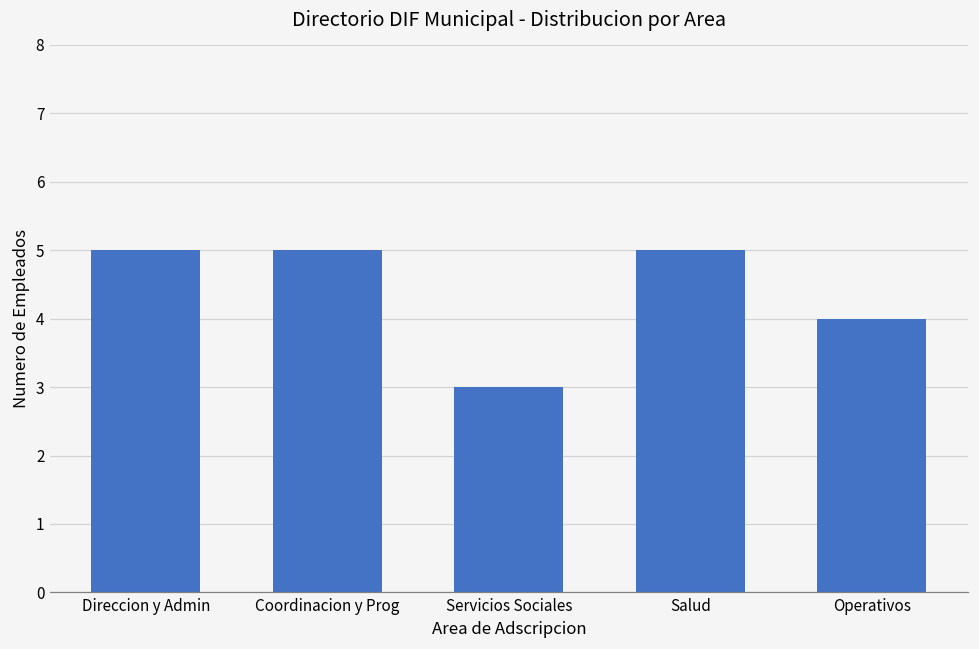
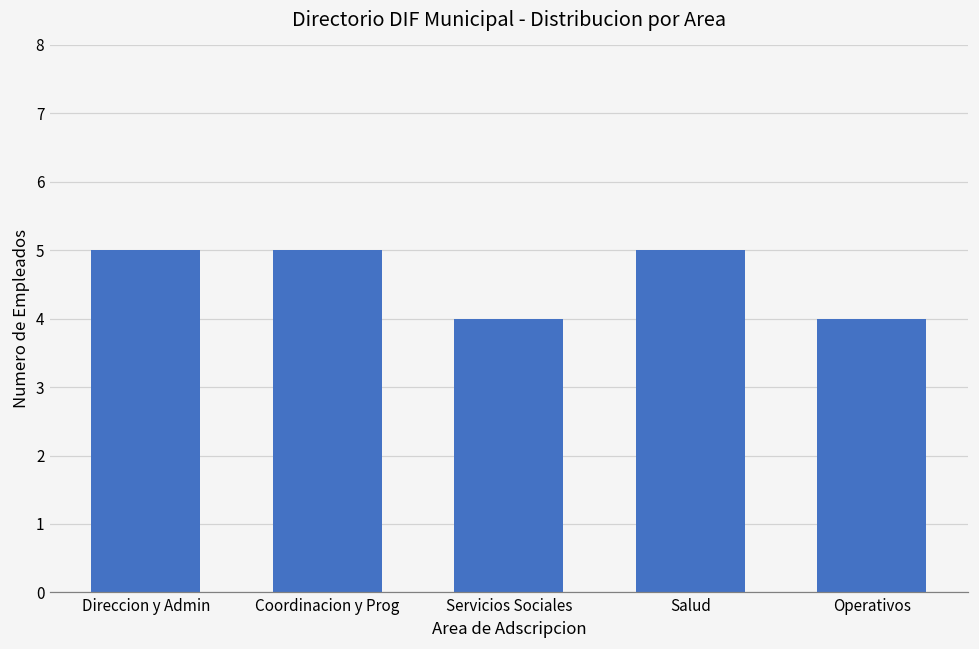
  {
    "Direccion y Admin": 5,
    "Coordinacion y Prog": 5,
-   "Servicios Sociales": 3,
+   "Servicios Sociales": 4,
    "Salud": 5,
    "Operativos": 4
  }
